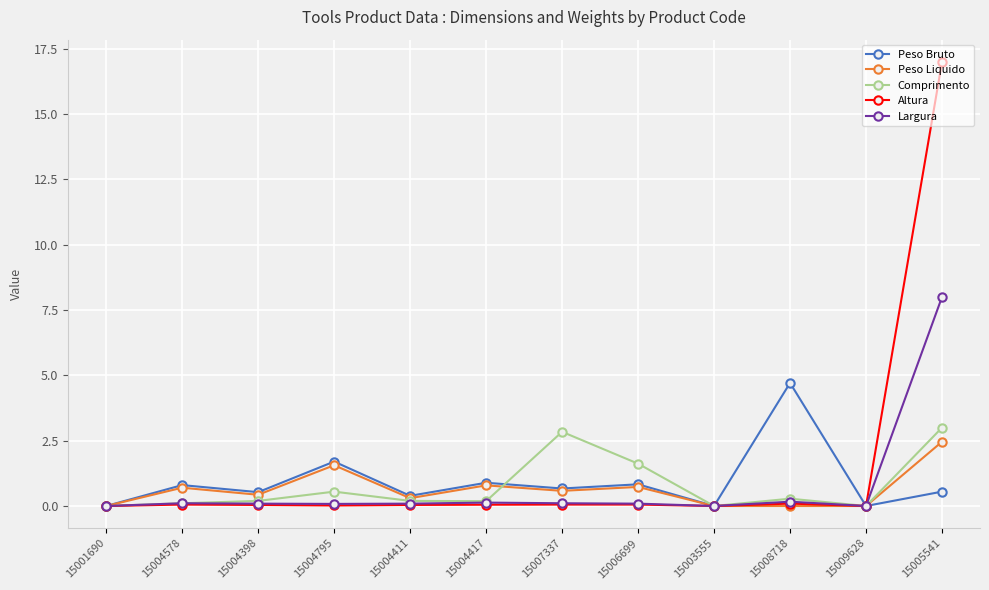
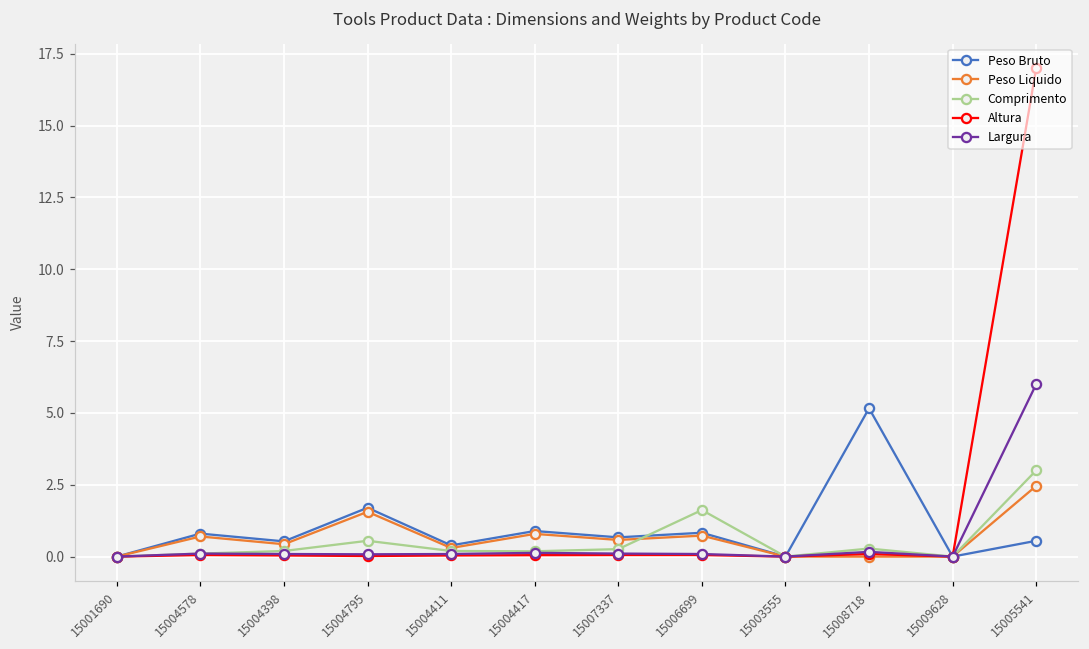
  {
    "Peso Bruto": {
      "15004578": 0.8,
      "15004398": 0.5,
      "15004795": 1.7,
      "15004417": 0.9,
      "15006699": 0.8,
-     "15008718": 4.7,
+     "15008718": 5.2,
      "15005541": 0.6
    },
    "Peso Liquido": {
      "15004578": 0.7,
      "15004398": 0.4,
      "15004795": 1.6,
      "15004417": 0.8,
      "15006699": 0.7,
      "15005541": 2.5
    },
    "Comprimento": {
      "15004398": 0.2,
      "15004795": 0.6,
      "15004411": 0.2,
-     "15007337": 2.8,
+     "15007337": 0.3,
      "15006699": 1.6,
      "15008718": 0.3,
      "15005541": 3.0
    },
    "Largura": {
-     "15005541": 8
+     "15005541": 6
    }
  }
